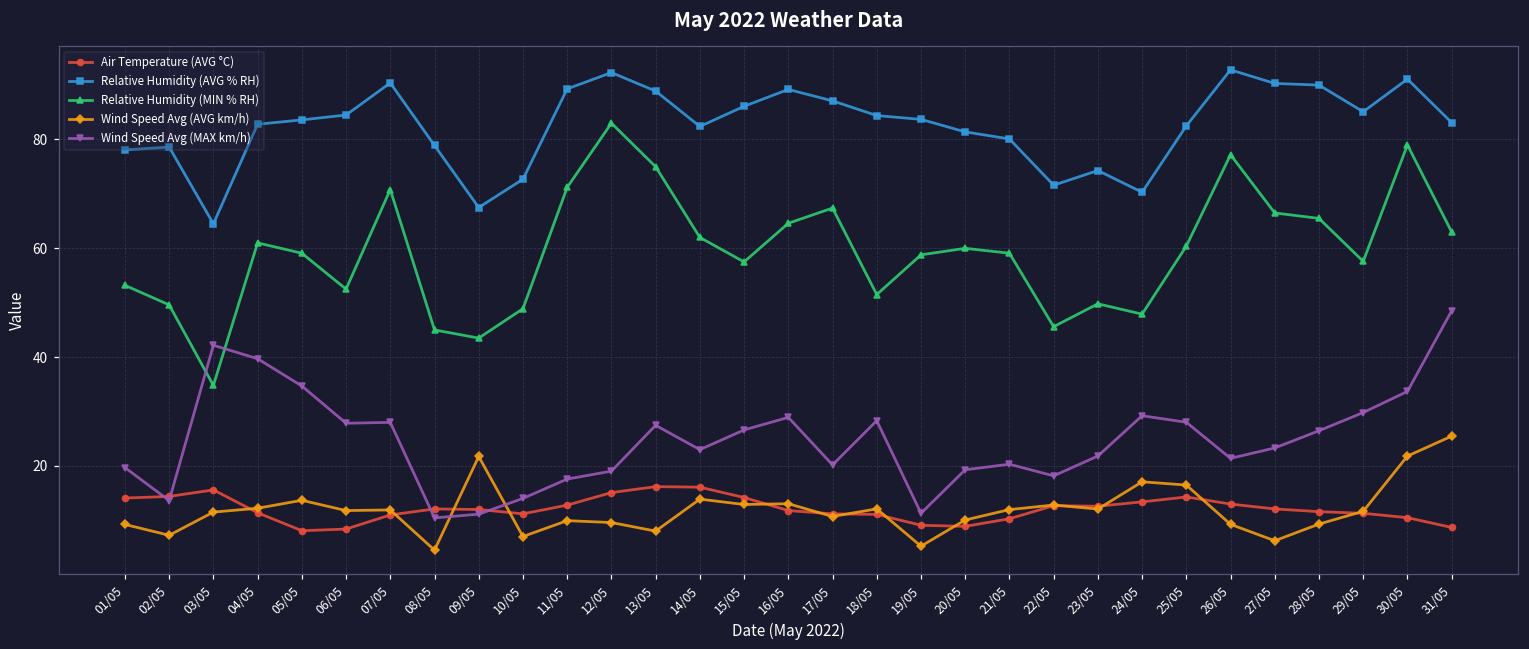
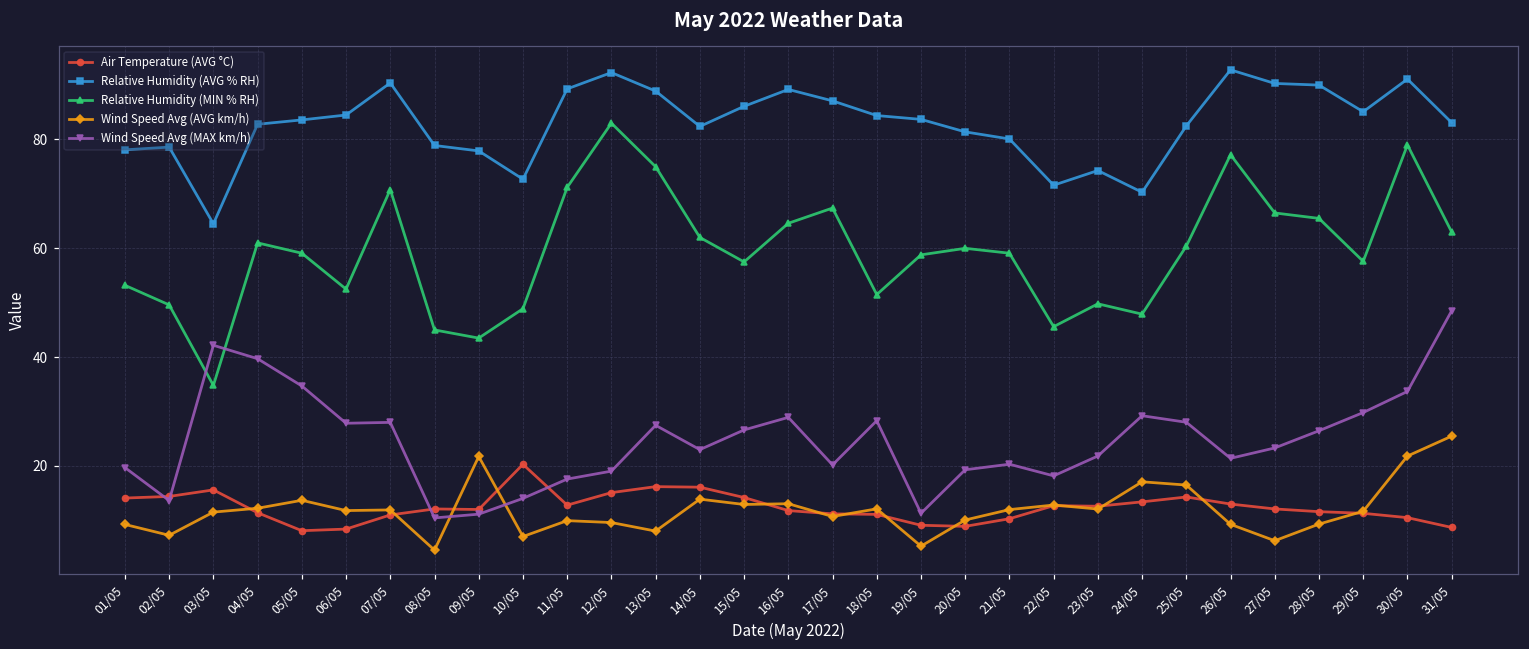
  {
    "Air Temperature (AVG °C)": {
      "01/05": 14,
      "02/05": 14,
      "03/05": 16,
      "04/05": 11,
      "05/05": 8,
      "06/05": 8,
      "07/05": 11,
      "08/05": 12,
      "09/05": 12,
-     "10/05": 11,
+     "10/05": 20,
      "11/05": 13,
      "12/05": 15,
      "13/05": 16,
      "14/05": 16,
      "15/05": 14,
      "16/05": 12,
      "18/05": 11,
      "19/05": 9,
      "20/05": 9,
      "21/05": 10,
      "23/05": 13,
      "24/05": 13,
      "25/05": 14,
      "26/05": 13,
      "27/05": 12,
      "28/05": 12,
      "30/05": 11,
      "31/05": 9
    },
    "Relative Humidity (AVG % RH)": {
      "01/05": 78,
      "02/05": 79,
      "03/05": 65,
      "05/05": 84,
      "06/05": 85,
      "07/05": 90,
      "08/05": 79,
-     "09/05": 68,
+     "09/05": 78,
      "10/05": 73,
      "11/05": 89,
      "12/05": 92,
      "13/05": 89,
      "14/05": 82,
      "15/05": 86,
      "16/05": 89,
      "17/05": 87,
      "18/05": 84,
      "19/05": 84,
      "20/05": 81,
      "21/05": 80,
      "22/05": 72,
      "23/05": 74,
      "24/05": 70,
      "25/05": 83,
      "26/05": 93,
      "27/05": 90,
      "28/05": 90,
      "29/05": 85,
      "30/05": 91,
      "31/05": 83
    },
    "Relative Humidity (MIN % RH)": {
      "01/05": 53,
      "02/05": 50,
      "03/05": 35,
      "04/05": 61,
      "05/05": 59,
      "06/05": 53,
      "07/05": 71,
      "08/05": 45,
      "09/05": 44,
      "10/05": 49,
      "11/05": 71,
      "12/05": 83,
      "13/05": 75,
      "14/05": 62,
      "15/05": 58,
      "16/05": 65,
      "17/05": 67,
      "18/05": 52,
      "19/05": 59,
      "20/05": 60,
      "21/05": 59,
      "22/05": 46,
      "23/05": 50,
      "24/05": 48,
      "25/05": 60,
      "26/05": 77,
      "27/05": 67,
      "28/05": 66,
      "29/05": 58,
      "30/05": 79,
      "31/05": 63
    },
    "Wind Speed Avg (AVG km/h)": {
      "01/05": 9,
      "02/05": 7,
      "03/05": 12,
      "04/05": 12,
      "05/05": 14,
      "06/05": 12,
      "07/05": 12,
      "08/05": 5,
      "09/05": 22,
      "10/05": 7,
      "11/05": 10,
      "12/05": 10,
      "13/05": 8,
      "14/05": 14,
      "15/05": 13,
      "16/05": 13,
      "18/05": 12,
      "19/05": 5,
      "20/05": 10,
      "21/05": 12,
      "23/05": 12,
      "24/05": 17,
      "25/05": 16,
      "26/05": 9,
      "27/05": 6,
      "28/05": 9,
      "30/05": 22,
      "31/05": 25
    },
    "Wind Speed Avg (MAX km/h)": {
      "01/05": 20,
      "02/05": 14,
      "03/05": 42,
      "04/05": 40,
      "05/05": 35,
      "06/05": 28,
      "07/05": 28,
      "08/05": 10,
      "09/05": 11,
      "10/05": 14,
      "11/05": 18,
      "12/05": 19,
      "13/05": 27,
      "14/05": 23,
      "15/05": 27,
      "16/05": 29,
      "17/05": 20,
      "18/05": 28,
      "19/05": 11,
      "20/05": 19,
      "21/05": 20,
      "22/05": 18,
      "23/05": 22,
      "24/05": 29,
      "25/05": 28,
      "26/05": 21,
      "27/05": 23,
      "28/05": 26,
      "29/05": 30,
      "30/05": 34,
      "31/05": 49
    }
  }
